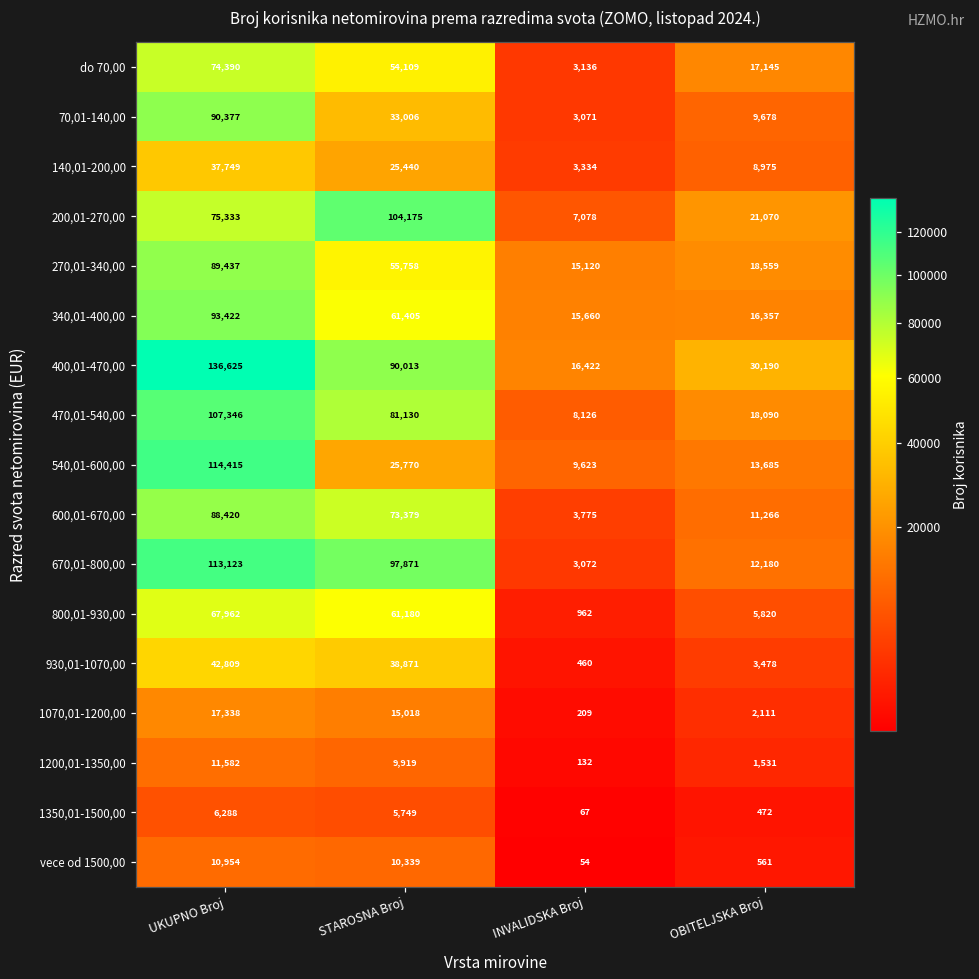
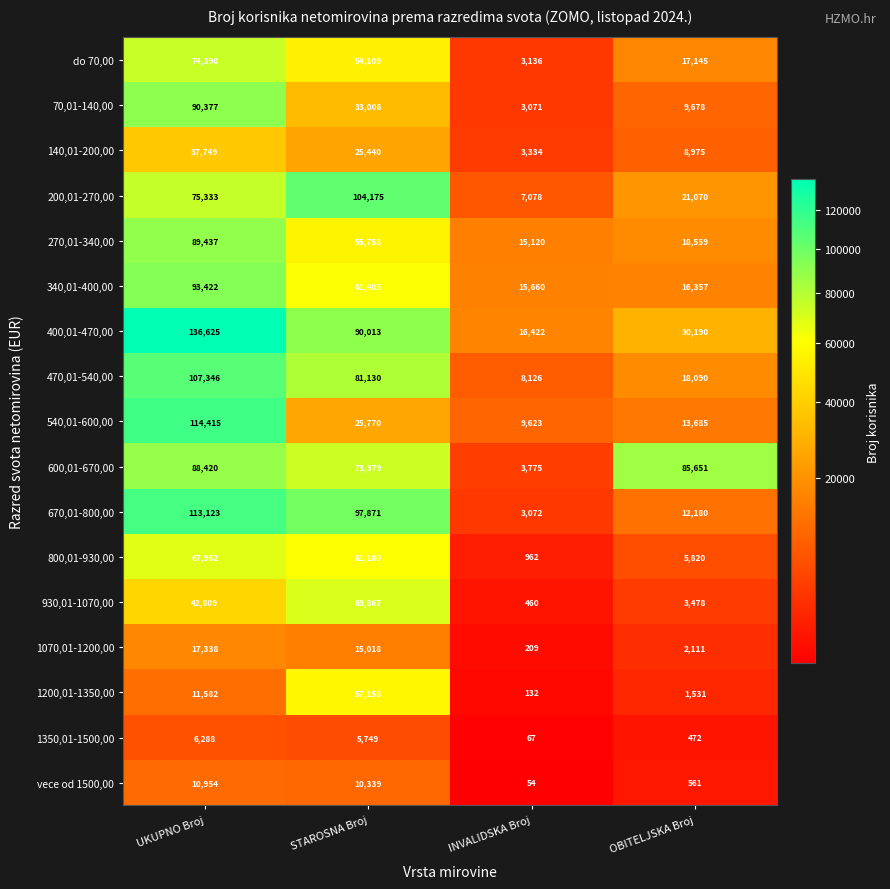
  {
    "do 70,00": {
      "UKUPNO Broj": "74,390",
      "STAROSNA Broj": "54,109",
      "INVALIDSKA Broj": "3,136",
      "OBITELJSKA Broj": "17,145"
    },
    "70,01-140,00": {
      "UKUPNO Broj": "90,377",
      "STAROSNA Broj": "33,006",
      "INVALIDSKA Broj": "3,071",
      "OBITELJSKA Broj": "9,678"
    },
    "140,01-200,00": {
      "UKUPNO Broj": "37,749",
      "STAROSNA Broj": "25,440",
      "INVALIDSKA Broj": "3,334",
      "OBITELJSKA Broj": "8,975"
    },
    "200,01-270,00": {
      "UKUPNO Broj": "75,333",
      "STAROSNA Broj": "104,175",
      "INVALIDSKA Broj": "7,078",
      "OBITELJSKA Broj": "21,070"
    },
    "270,01-340,00": {
      "UKUPNO Broj": "89,437",
      "STAROSNA Broj": "55,758",
      "INVALIDSKA Broj": "15,120",
      "OBITELJSKA Broj": "18,559"
    },
    "340,01-400,00": {
      "UKUPNO Broj": "93,422",
      "STAROSNA Broj": "61,405",
      "INVALIDSKA Broj": "15,660",
      "OBITELJSKA Broj": "16,357"
    },
    "400,01-470,00": {
      "UKUPNO Broj": "136,625",
      "STAROSNA Broj": "90,013",
      "INVALIDSKA Broj": "16,422",
      "OBITELJSKA Broj": "30,190"
    },
    "470,01-540,00": {
      "UKUPNO Broj": "107,346",
      "STAROSNA Broj": "81,130",
      "INVALIDSKA Broj": "8,126",
      "OBITELJSKA Broj": "18,090"
    },
    "540,01-600,00": {
      "UKUPNO Broj": "114,415",
      "STAROSNA Broj": "25,770",
      "INVALIDSKA Broj": "9,623",
      "OBITELJSKA Broj": "13,685"
    },
    "600,01-670,00": {
      "UKUPNO Broj": "88,420",
      "STAROSNA Broj": "73,379",
      "INVALIDSKA Broj": "3,775",
-     "OBITELJSKA Broj": "11,266"
+     "OBITELJSKA Broj": "85,651"
    },
    "670,01-800,00": {
      "UKUPNO Broj": "113,123",
      "STAROSNA Broj": "97,871",
      "INVALIDSKA Broj": "3,072",
      "OBITELJSKA Broj": "12,180"
    },
    "800,01-930,00": {
      "UKUPNO Broj": "67,962",
      "STAROSNA Broj": "61,180",
      "INVALIDSKA Broj": "962",
      "OBITELJSKA Broj": "5,820"
    },
    "930,01-1070,00": {
      "UKUPNO Broj": "42,809",
-     "STAROSNA Broj": "38,871",
+     "STAROSNA Broj": "69,867",
      "INVALIDSKA Broj": "460",
      "OBITELJSKA Broj": "3,478"
    },
    "1070,01-1200,00": {
      "UKUPNO Broj": "17,338",
      "STAROSNA Broj": "15,018",
      "INVALIDSKA Broj": "209",
      "OBITELJSKA Broj": "2,111"
    },
    "1200,01-1350,00": {
      "UKUPNO Broj": "11,582",
-     "STAROSNA Broj": "9,919",
+     "STAROSNA Broj": "57,158",
      "INVALIDSKA Broj": "132",
      "OBITELJSKA Broj": "1,531"
    },
    "1350,01-1500,00": {
      "UKUPNO Broj": "6,288",
      "STAROSNA Broj": "5,749",
      "INVALIDSKA Broj": "67",
      "OBITELJSKA Broj": "472"
    },
    "vece od 1500,00": {
      "UKUPNO Broj": "10,954",
      "STAROSNA Broj": "10,339",
      "INVALIDSKA Broj": "54",
      "OBITELJSKA Broj": "561"
    }
  }
